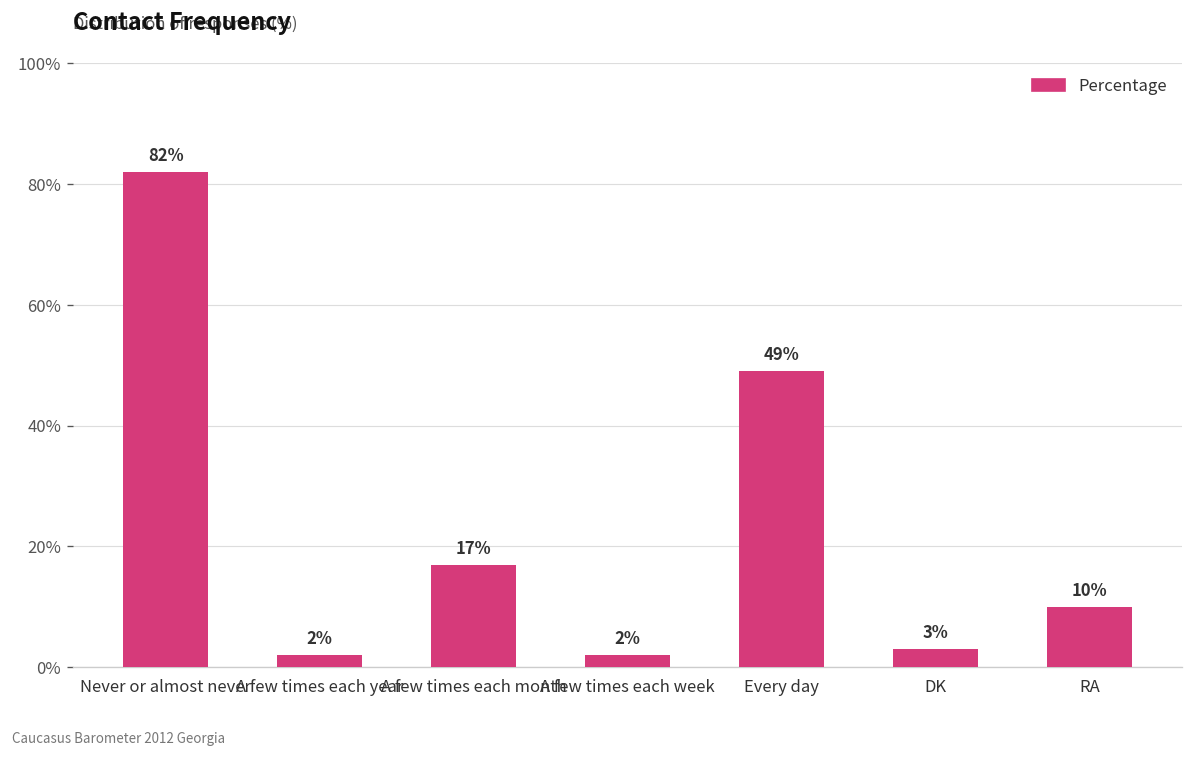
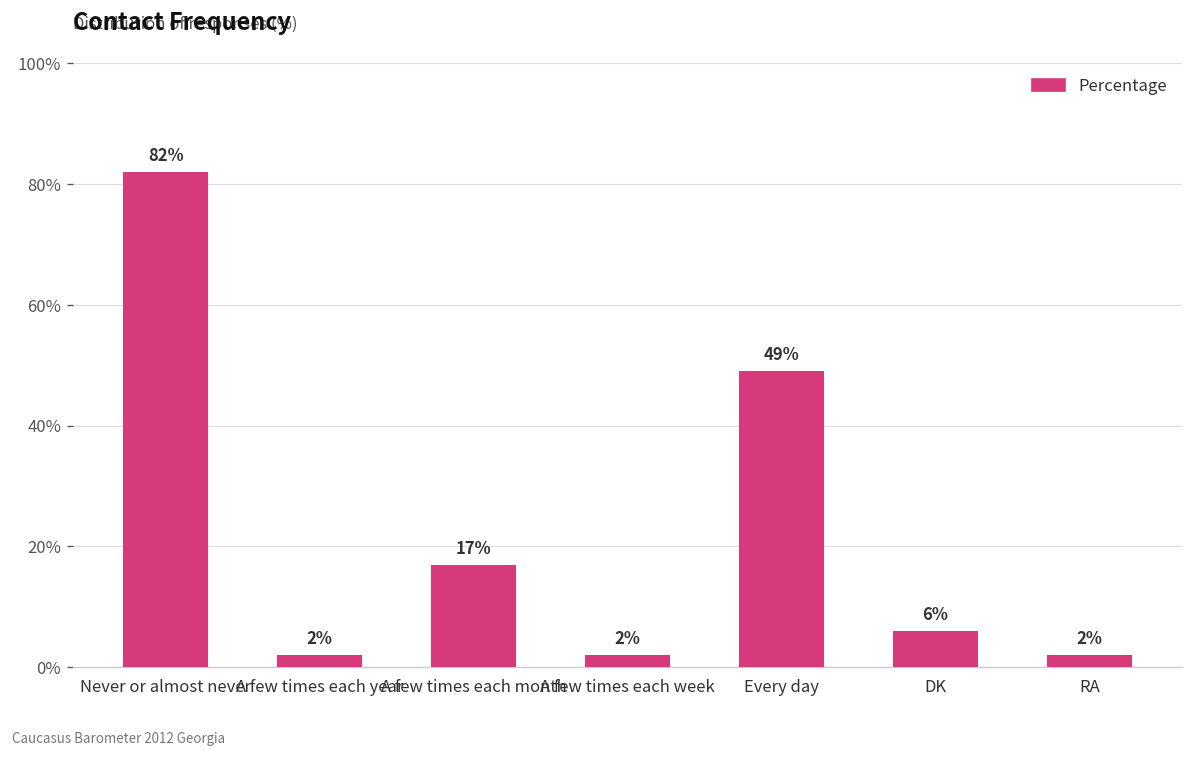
  {
    "Never or almost never": "82%",
    "A few times each year": "2%",
    "A few times each month": "17%",
    "Every day": "49%",
-   "DK": "3%",
-   "RA": "10%"
+   "DK": "6%",
+   "RA": "2%"
  }
